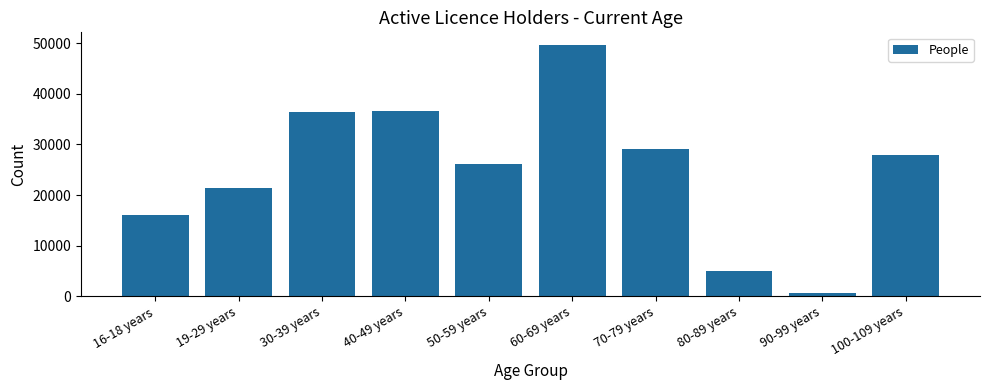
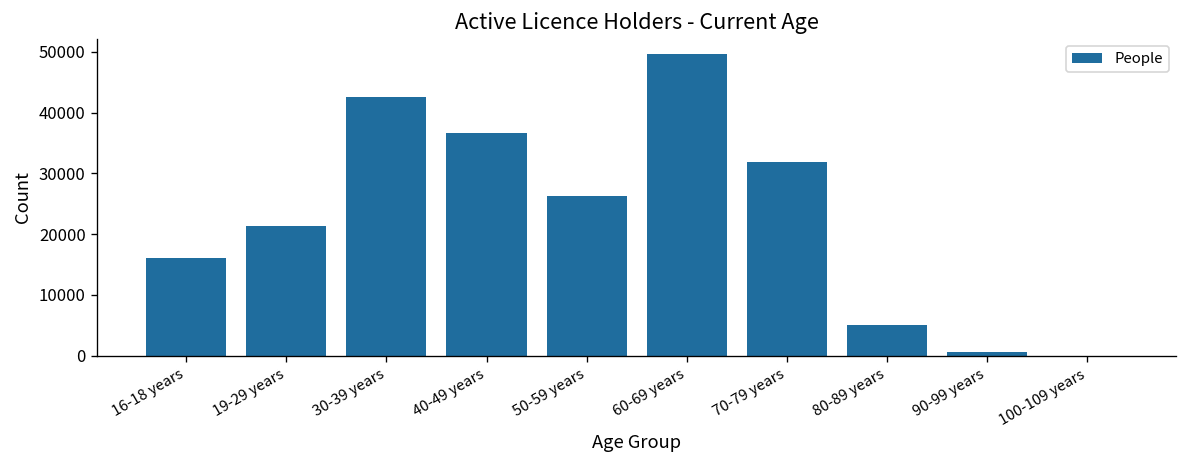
  {
    "16-18 years": 16000,
    "19-29 years": 21000,
-   "30-39 years": 36000,
+   "30-39 years": 43000,
    "40-49 years": 37000,
    "50-59 years": 26000,
    "60-69 years": 50000,
-   "70-79 years": 29000,
+   "70-79 years": 32000,
    "80-89 years": 5000,
    "90-99 years": 1000,
-   "100-109 years": 28000
+   "100-109 years": 0
  }
